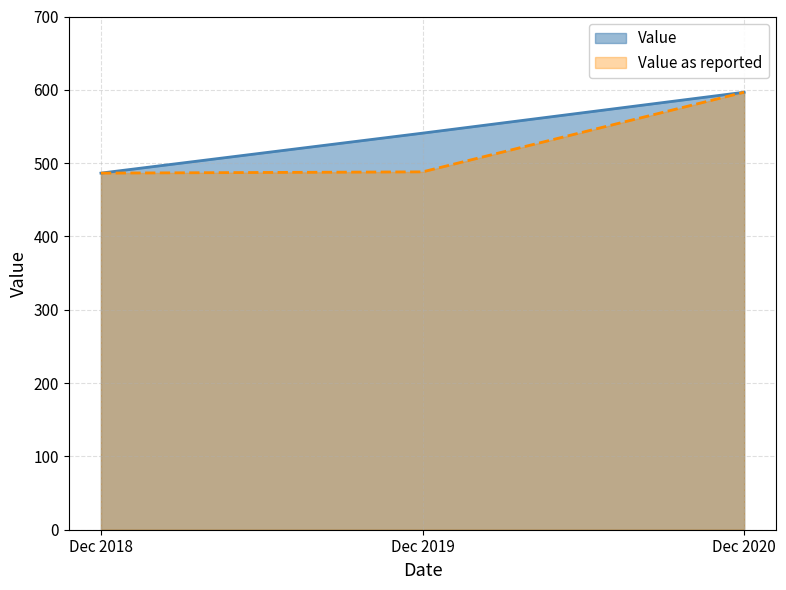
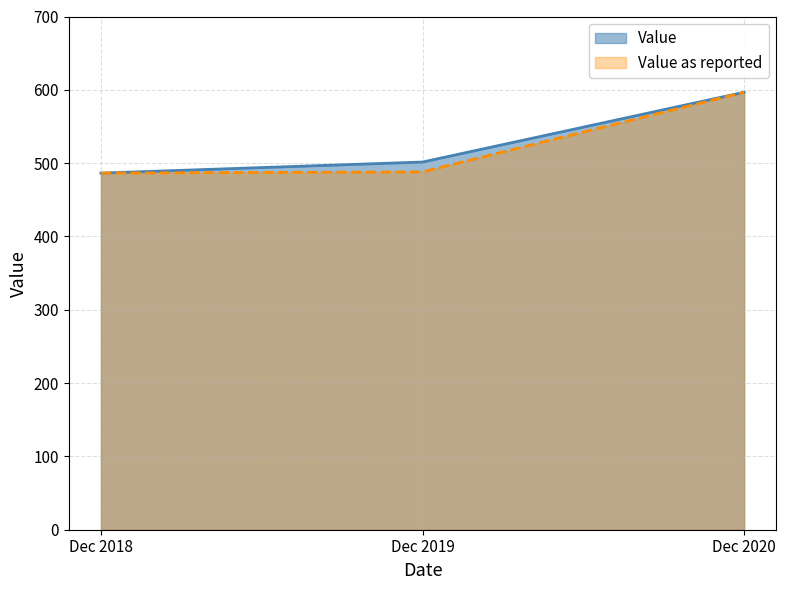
  {
    "Value": {
-     "Dec 2019": 540
+     "Dec 2019": 500
    },
    "Value as reported": {
      "Dec 2019": 490
    }
  }
